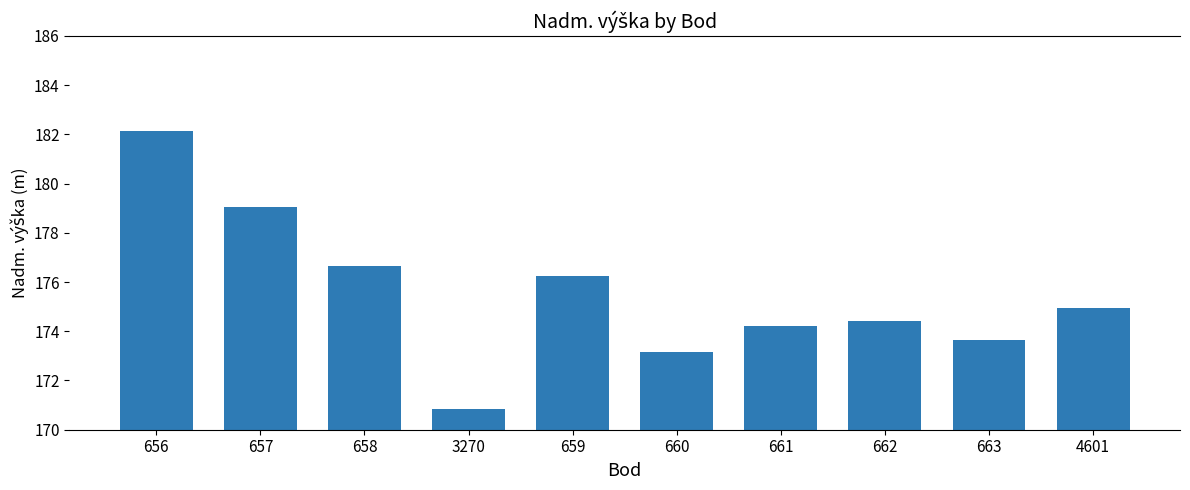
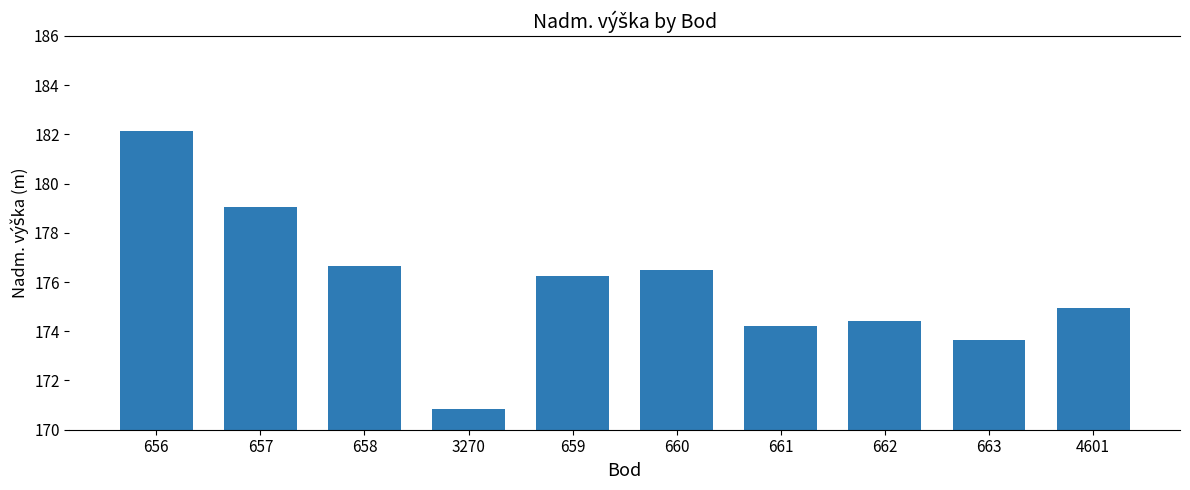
  {
    "656": 182.1,
    "657": 179.0,
    "658": 176.7,
    "3270": 170.8,
    "659": 176.2,
-   "660": 173.1,
+   "660": 176.5,
    "661": 174.2,
    "662": 174.4,
    "663": 173.7,
    "4601": 174.9
  }
